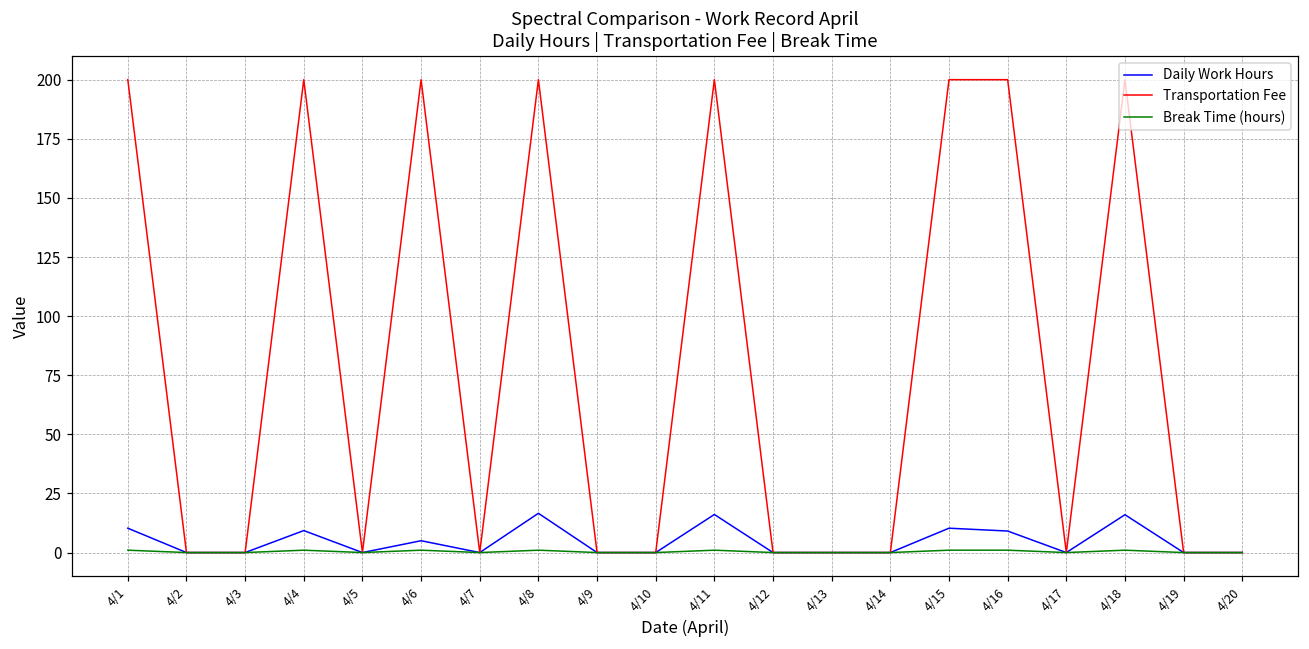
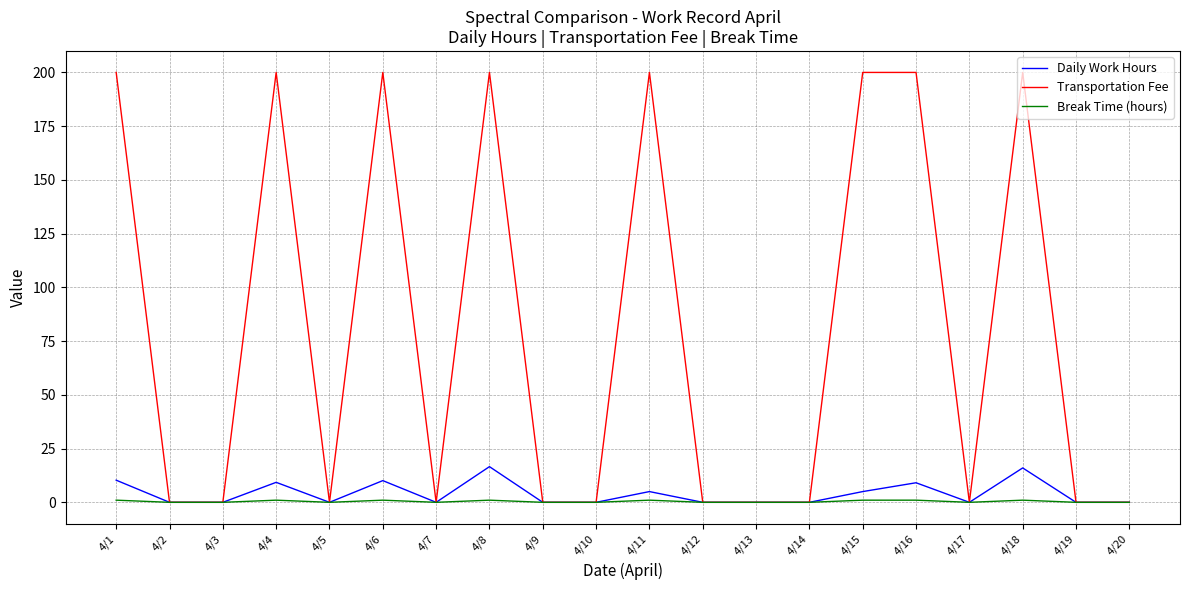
  {
    "Daily Work Hours": {
      "4/1": 10,
      "4/4": 9,
-     "4/6": 5,
+     "4/6": 10,
      "4/8": 17,
-     "4/11": 16,
-     "4/15": 10,
+     "4/11": 5,
+     "4/15": 5,
      "4/16": 9,
      "4/18": 16
    },
    "Transportation Fee": {
      "4/1": 200,
      "4/4": 200,
      "4/6": 200,
      "4/8": 200,
      "4/11": 200,
      "4/15": 200,
      "4/16": 200
    },
    "Break Time (hours)": {
      "4/1": 1,
      "4/4": 1,
      "4/6": 1,
      "4/8": 1,
      "4/11": 1,
      "4/15": 1,
      "4/16": 1,
      "4/18": 1
    }
  }
